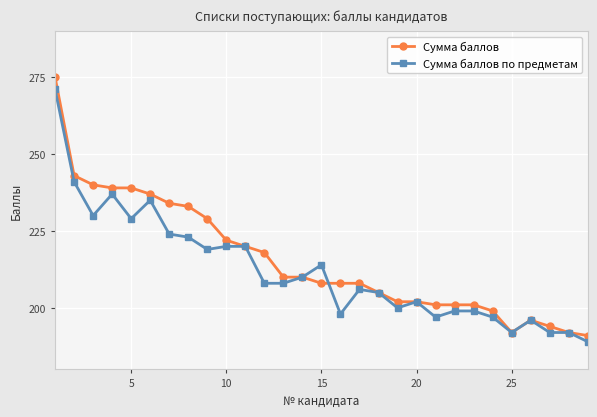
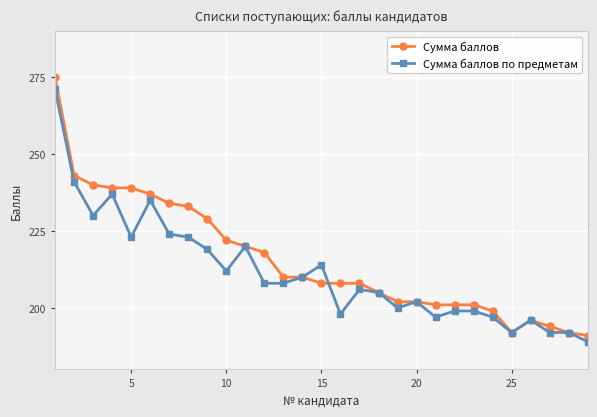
  {
    "Сумма баллов": {
      "5": 239,
      "10": 222,
      "15": 208
    },
    "Сумма баллов по предметам": {
-     "5": 229,
-     "10": 220,
+     "5": 223,
+     "10": 212,
      "15": 214
    }
  }
